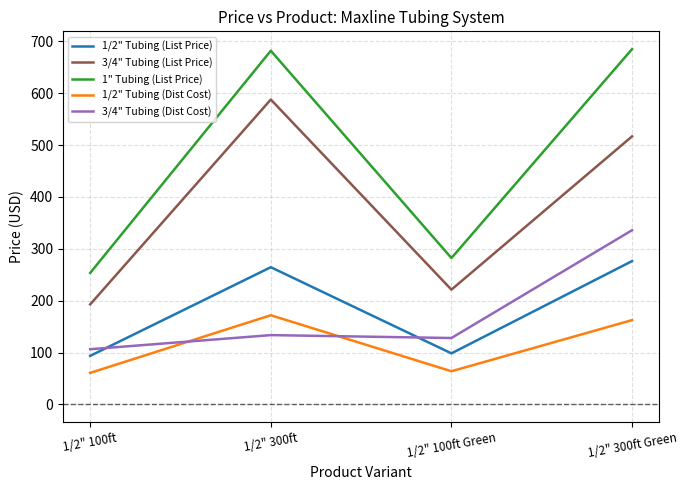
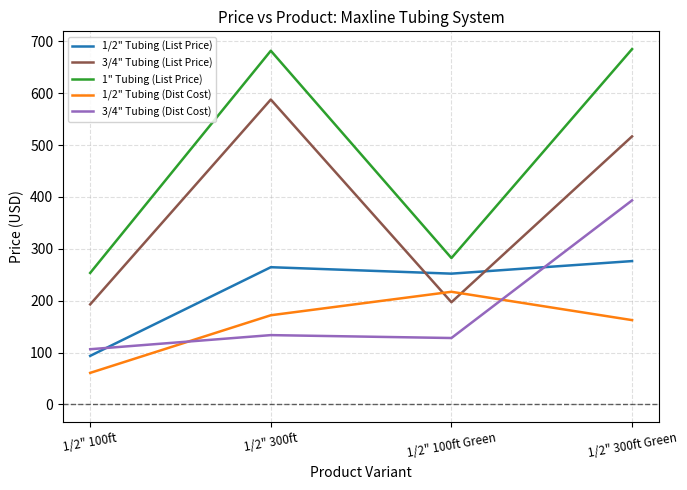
  {
    "1/2\" Tubing (List Price)": {
      "1/2\" 100ft": 90,
      "1/2\" 300ft": 260,
-     "1/2\" 100ft Green": 100,
+     "1/2\" 100ft Green": 250,
      "1/2\" 300ft Green": 280
    },
    "3/4\" Tubing (List Price)": {
      "1/2\" 100ft": 190,
      "1/2\" 300ft": 590,
-     "1/2\" 100ft Green": 220,
+     "1/2\" 100ft Green": 200,
      "1/2\" 300ft Green": 520
    },
    "1\" Tubing (List Price)": {
      "1/2\" 100ft": 250,
      "1/2\" 300ft": 680,
      "1/2\" 100ft Green": 280,
      "1/2\" 300ft Green": 680
    },
    "1/2\" Tubing (Dist Cost)": {
      "1/2\" 100ft": 60,
      "1/2\" 300ft": 170,
-     "1/2\" 100ft Green": 60,
+     "1/2\" 100ft Green": 220,
      "1/2\" 300ft Green": 160
    },
    "3/4\" Tubing (Dist Cost)": {
      "1/2\" 100ft": 110,
      "1/2\" 300ft": 130,
      "1/2\" 100ft Green": 130,
-     "1/2\" 300ft Green": 340
+     "1/2\" 300ft Green": 390
    }
  }
